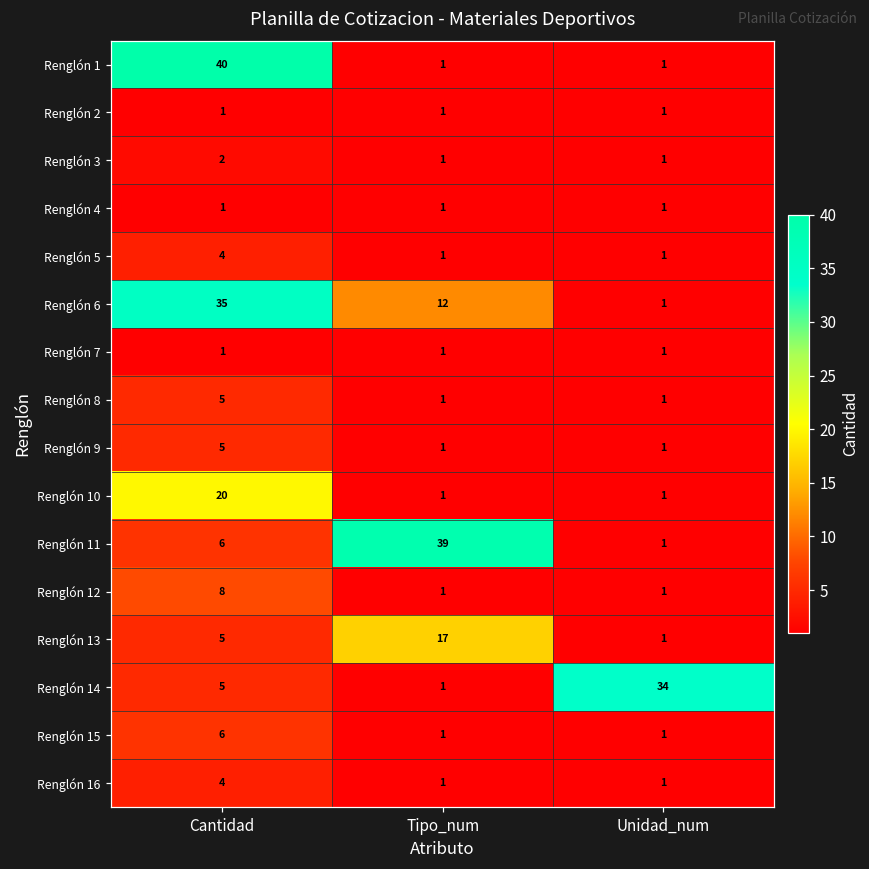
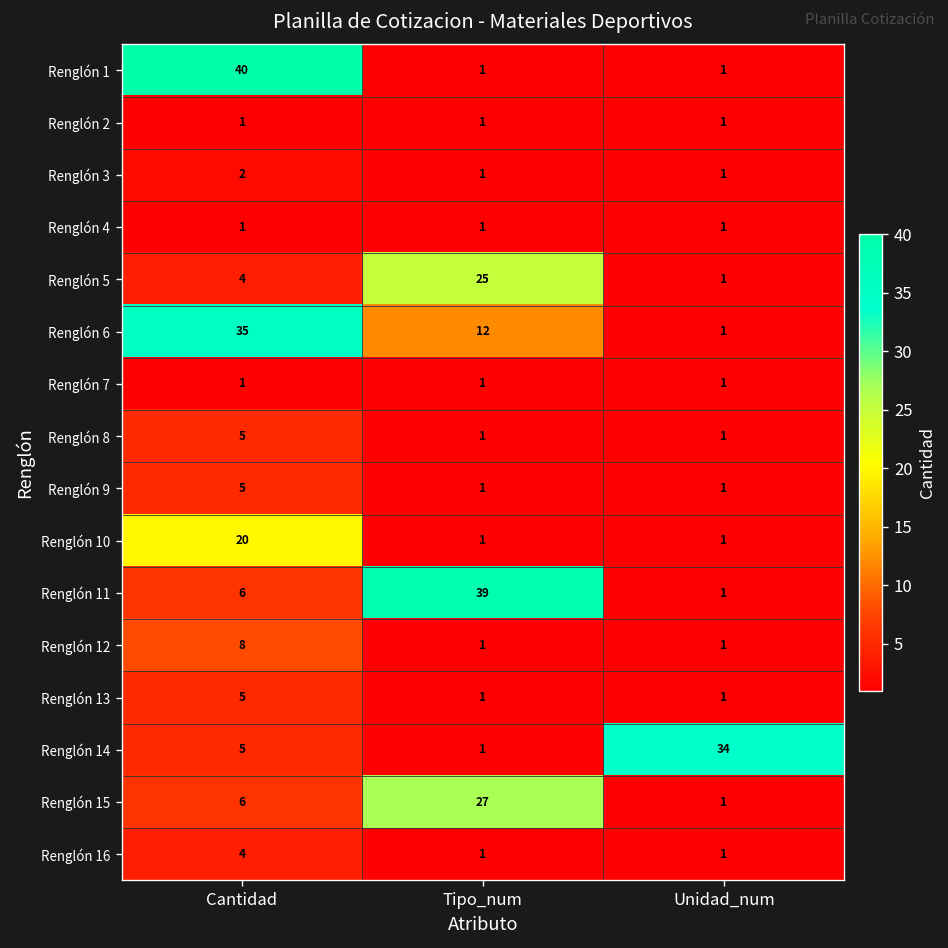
  {
    "Renglón 1": {
      "Cantidad": 40,
      "Tipo_num": 1,
      "Unidad_num": 1
    },
    "Renglón 2": {
      "Cantidad": 1,
      "Tipo_num": 1,
      "Unidad_num": 1
    },
    "Renglón 3": {
      "Cantidad": 2,
      "Tipo_num": 1,
      "Unidad_num": 1
    },
    "Renglón 4": {
      "Cantidad": 1,
      "Tipo_num": 1,
      "Unidad_num": 1
    },
    "Renglón 5": {
      "Cantidad": 4,
-     "Tipo_num": 1,
+     "Tipo_num": 25,
      "Unidad_num": 1
    },
    "Renglón 6": {
      "Cantidad": 35,
      "Tipo_num": 12,
      "Unidad_num": 1
    },
    "Renglón 7": {
      "Cantidad": 1,
      "Tipo_num": 1,
      "Unidad_num": 1
    },
    "Renglón 8": {
      "Cantidad": 5,
      "Tipo_num": 1,
      "Unidad_num": 1
    },
    "Renglón 9": {
      "Cantidad": 5,
      "Tipo_num": 1,
      "Unidad_num": 1
    },
    "Renglón 10": {
      "Cantidad": 20,
      "Tipo_num": 1,
      "Unidad_num": 1
    },
    "Renglón 11": {
      "Cantidad": 6,
      "Tipo_num": 39,
      "Unidad_num": 1
    },
    "Renglón 12": {
      "Cantidad": 8,
      "Tipo_num": 1,
      "Unidad_num": 1
    },
    "Renglón 13": {
      "Cantidad": 5,
-     "Tipo_num": 17,
+     "Tipo_num": 1,
      "Unidad_num": 1
    },
    "Renglón 14": {
      "Cantidad": 5,
      "Tipo_num": 1,
      "Unidad_num": 34
    },
    "Renglón 15": {
      "Cantidad": 6,
-     "Tipo_num": 1,
+     "Tipo_num": 27,
      "Unidad_num": 1
    },
    "Renglón 16": {
      "Cantidad": 4,
      "Tipo_num": 1,
      "Unidad_num": 1
    }
  }
